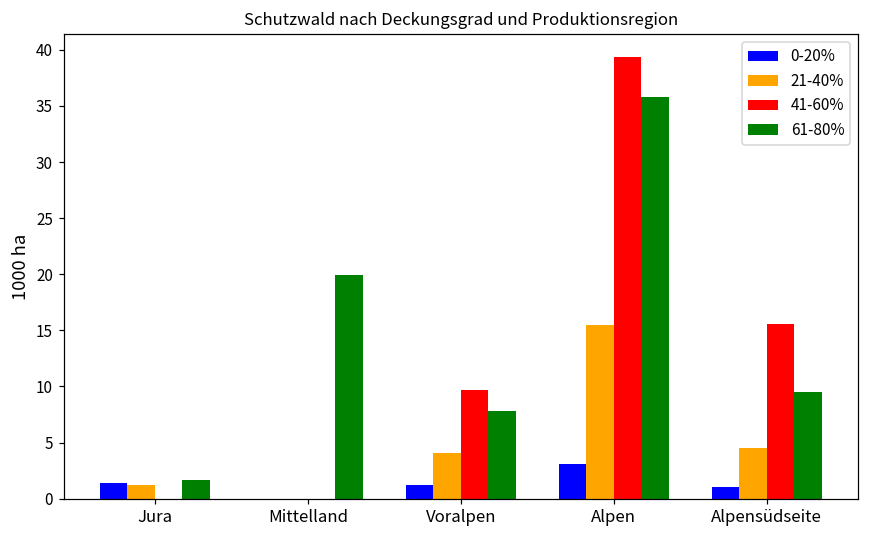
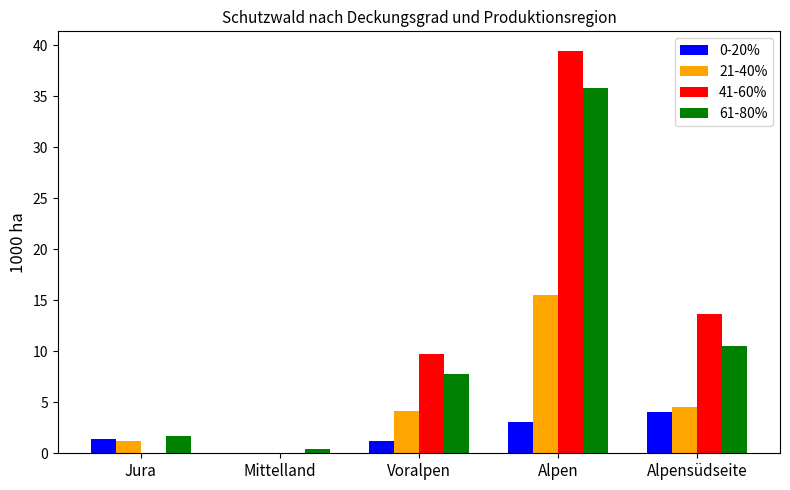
  {
    "0-20%": {
      "Jura": 1.4,
      "Mittelland": 0,
      "Voralpen": 1,
      "Alpen": 3,
-     "Alpensüdseite": 1
+     "Alpensüdseite": 4
    },
    "21-40%": {
      "Jura": 1.2,
      "Mittelland": 0.0,
      "Voralpen": 4.1,
      "Alpen": 15.5,
      "Alpensüdseite": 4.5
    },
    "41-60%": {
      "Jura": 0.0,
      "Mittelland": 0.0,
      "Voralpen": 9.7,
      "Alpen": 39.4,
-     "Alpensüdseite": 15.6
+     "Alpensüdseite": 13.7
    },
    "61-80%": {
      "Jura": 1.7,
-     "Mittelland": 19.9,
+     "Mittelland": 0.4,
      "Voralpen": 7.8,
      "Alpen": 35.8,
-     "Alpensüdseite": 9.5
+     "Alpensüdseite": 10.5
    }
  }
